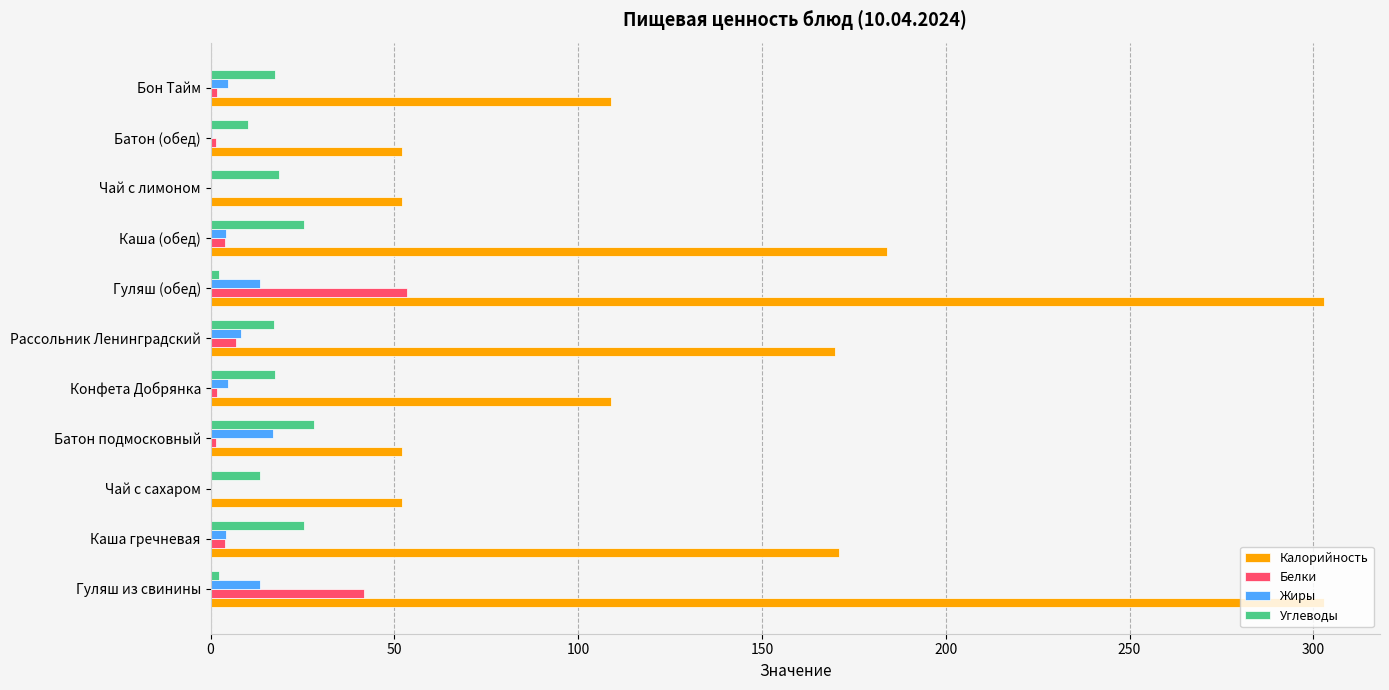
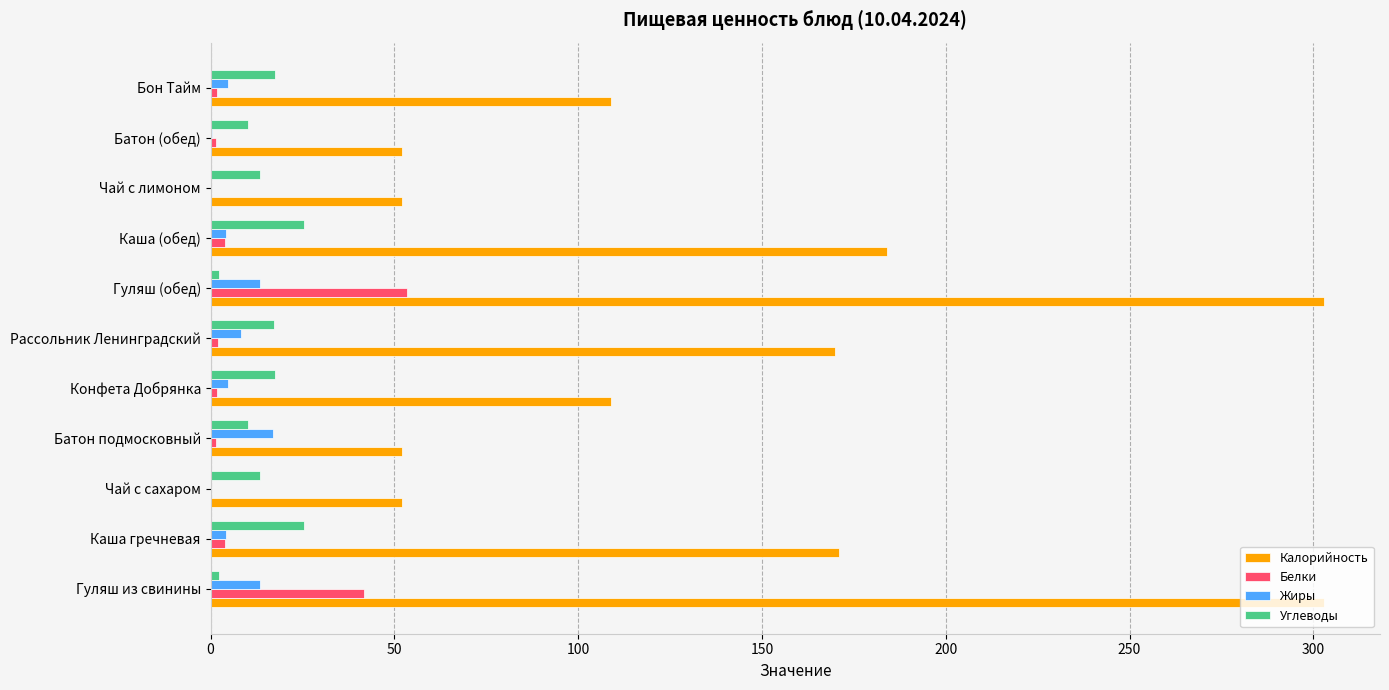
  {
    "Калорийность": {
      "Бон Тайм": 109,
      "Батон (обед)": 52,
      "Чай с лимоном": 52,
      "Каша (обед)": 184,
      "Гуляш (обед)": 303,
      "Рассольник Ленинградский": 170,
      "Конфета Добрянка": 109,
      "Батон подмосковный": 52,
      "Чай с сахаром": 52,
      "Каша гречневая": 171
    },
    "Белки": {
      "Бон Тайм": 2,
      "Батон (обед)": 2,
      "Каша (обед)": 4,
      "Гуляш (обед)": 54,
-     "Рассольник Ленинградский": 7,
+     "Рассольник Ленинградский": 2,
      "Конфета Добрянка": 2,
      "Батон подмосковный": 2,
      "Каша гречневая": 4,
      "Гуляш из свинины": 42
    },
    "Жиры": {
      "Бон Тайм": 5,
      "Чай с лимоном": 0,
      "Каша (обед)": 4,
      "Гуляш (обед)": 13,
      "Рассольник Ленинградский": 8,
      "Конфета Добрянка": 5,
      "Батон подмосковный": 17,
      "Чай с сахаром": 0,
      "Каша гречневая": 4,
      "Гуляш из свинины": 13
    },
    "Углеводы": {
      "Бон Тайм": 18,
      "Батон (обед)": 10,
-     "Чай с лимоном": 19,
+     "Чай с лимоном": 14,
      "Каша (обед)": 25,
      "Гуляш (обед)": 2,
      "Рассольник Ленинградский": 17,
      "Конфета Добрянка": 18,
-     "Батон подмосковный": 28,
+     "Батон подмосковный": 10,
      "Чай с сахаром": 14,
      "Каша гречневая": 25,
      "Гуляш из свинины": 2
    }
  }
